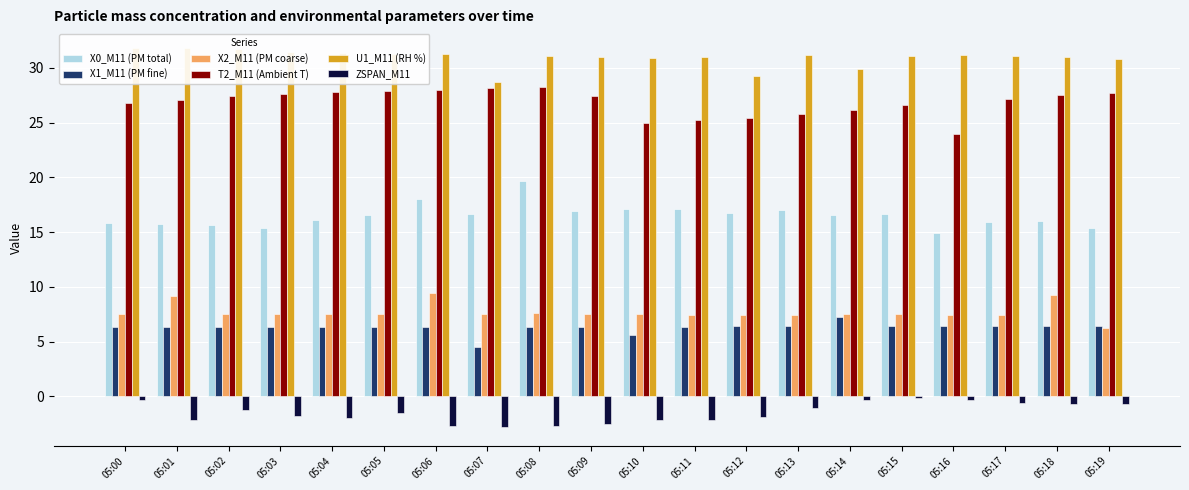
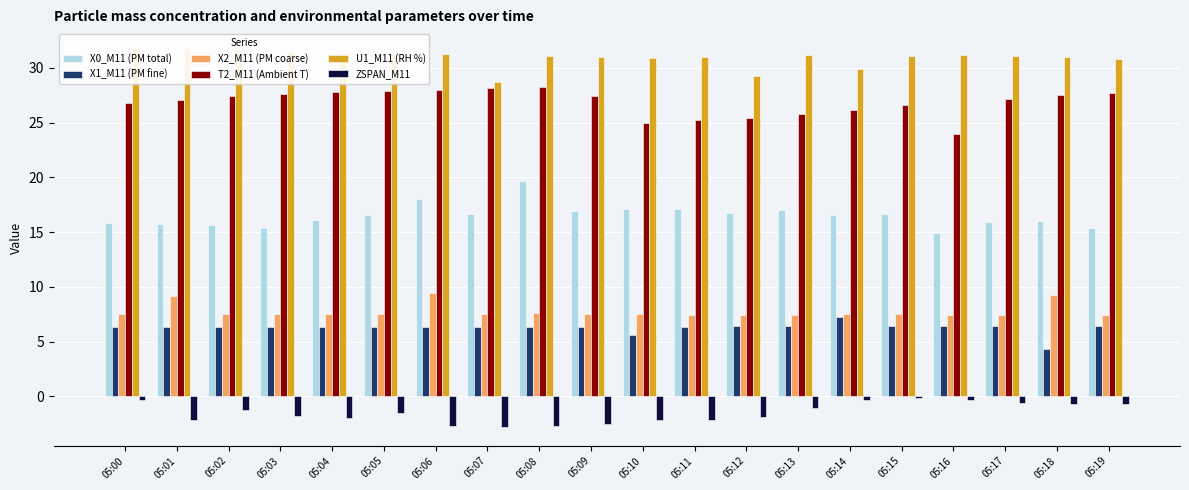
  {
    "X0_M11 (PM total)": {
      "05:00": 15.9,
      "05:01": 15.7,
      "05:02": 15.7,
      "05:03": 15.4,
      "05:04": 16.1,
      "05:05": 16.5,
      "05:06": 18.0,
      "05:07": 16.7,
      "05:08": 19.6,
      "05:09": 16.9,
      "05:10": 17.1,
      "05:11": 17.1,
      "05:12": 16.8,
      "05:13": 17.0,
      "05:14": 16.6,
      "05:15": 16.7,
      "05:16": 15.0,
      "05:17": 15.9,
      "05:18": 16.0,
      "05:19": 15.4
    },
    "X1_M11 (PM fine)": {
      "05:00": 6.3,
      "05:01": 6.4,
      "05:02": 6.3,
      "05:03": 6.4,
      "05:04": 6.4,
      "05:05": 6.3,
      "05:06": 6.3,
-     "05:07": 4.5,
+     "05:07": 6.4,
      "05:08": 6.4,
      "05:09": 6.4,
      "05:10": 5.6,
      "05:11": 6.4,
      "05:12": 6.4,
      "05:13": 6.4,
      "05:14": 7.3,
      "05:15": 6.4,
      "05:16": 6.4,
      "05:17": 6.5,
-     "05:18": 6.5,
+     "05:18": 4.4,
      "05:19": 6.5
    },
    "X2_M11 (PM coarse)": {
      "05:00": 7.5,
      "05:01": 9.2,
      "05:02": 7.5,
      "05:03": 7.5,
      "05:04": 7.5,
      "05:05": 7.5,
      "05:06": 9.5,
      "05:07": 7.6,
      "05:08": 7.6,
      "05:09": 7.6,
      "05:10": 7.5,
      "05:11": 7.4,
      "05:12": 7.4,
      "05:13": 7.4,
      "05:14": 7.5,
      "05:15": 7.5,
      "05:16": 7.5,
      "05:17": 7.4,
      "05:18": 9.2,
-     "05:19": 6.2
+     "05:19": 7.4
    },
    "T2_M11 (Ambient T)": {
      "05:00": 26.8,
      "05:01": 27.1,
      "05:02": 27.4,
      "05:03": 27.6,
      "05:04": 27.8,
      "05:05": 27.9,
      "05:06": 28.0,
      "05:07": 28.2,
      "05:08": 28.3,
      "05:09": 27.4,
      "05:10": 25.0,
      "05:11": 25.2,
      "05:12": 25.4,
      "05:13": 25.8,
      "05:14": 26.2,
      "05:15": 26.6,
      "05:16": 24.0,
      "05:17": 27.2,
      "05:18": 27.5,
      "05:19": 27.7
    },
    "U1_M11 (RH %)": {
      "05:06": 31.3,
      "05:07": 28.7,
      "05:08": 31.1,
      "05:09": 31.0,
      "05:10": 30.9,
      "05:11": 31.0,
      "05:12": 29.3,
      "05:13": 31.2,
      "05:14": 29.9,
      "05:15": 31.1,
      "05:16": 31.2,
      "05:17": 31.1,
      "05:18": 31.0,
      "05:19": 30.8
    },
    "ZSPAN_M11": {
      "05:00": -0.3,
      "05:01": -2.2,
      "05:02": -1.3,
      "05:03": -1.8,
      "05:04": -2.0,
      "05:05": -1.5,
      "05:06": -2.7,
      "05:07": -2.8,
      "05:08": -2.7,
      "05:09": -2.5,
      "05:10": -2.2,
      "05:11": -2.2,
      "05:12": -1.9,
      "05:13": -1.1,
      "05:14": -0.3,
      "05:16": -0.3,
      "05:17": -0.6,
      "05:18": -0.7,
      "05:19": -0.7
    }
  }
